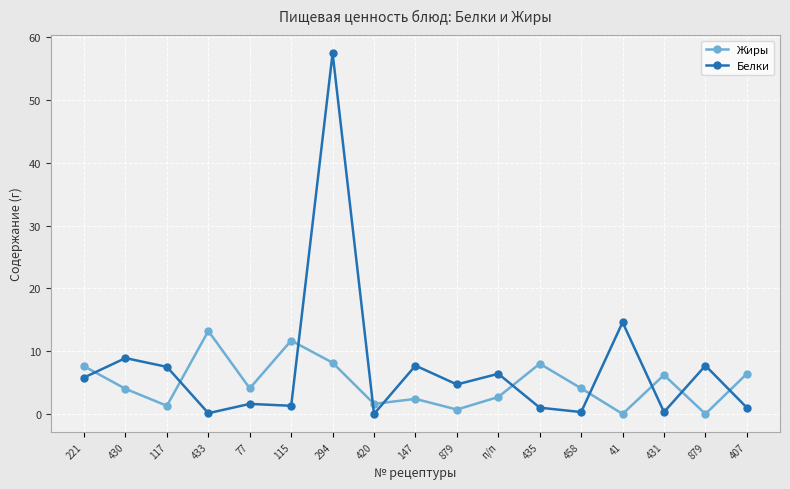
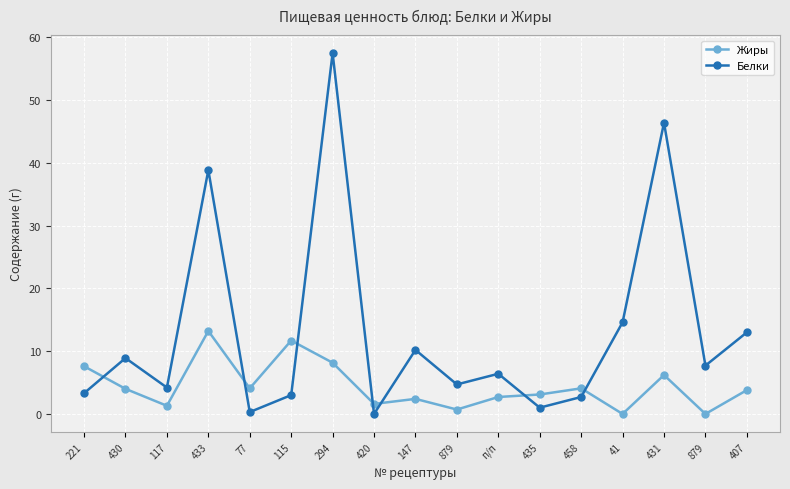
  {
    "Жиры": {
      "221": 8,
      "430": 4,
      "117": 1,
      "433": 13,
      "77": 4,
      "115": 12,
      "294": 8,
      "420": 2,
      "147": 2,
      "п/п": 3,
-     "435": 8,
+     "435": 3,
      "458": 4,
      "41": 0,
      "431": 6,
-     "407": 6
+     "407": 4
    },
    "Белки": {
-     "221": 6,
+     "221": 3,
      "430": 9,
-     "117": 8,
-     "433": 0,
-     "77": 2,
-     "115": 1,
+     "117": 4,
+     "433": 39,
+     "77": 0,
+     "115": 3,
      "294": 57,
      "420": 0,
-     "147": 8,
+     "147": 10,
      "п/п": 6,
      "435": 1,
-     "458": 0,
+     "458": 3,
      "41": 15,
-     "431": 0,
-     "407": 1
+     "431": 46,
+     "407": 13
    }
  }
